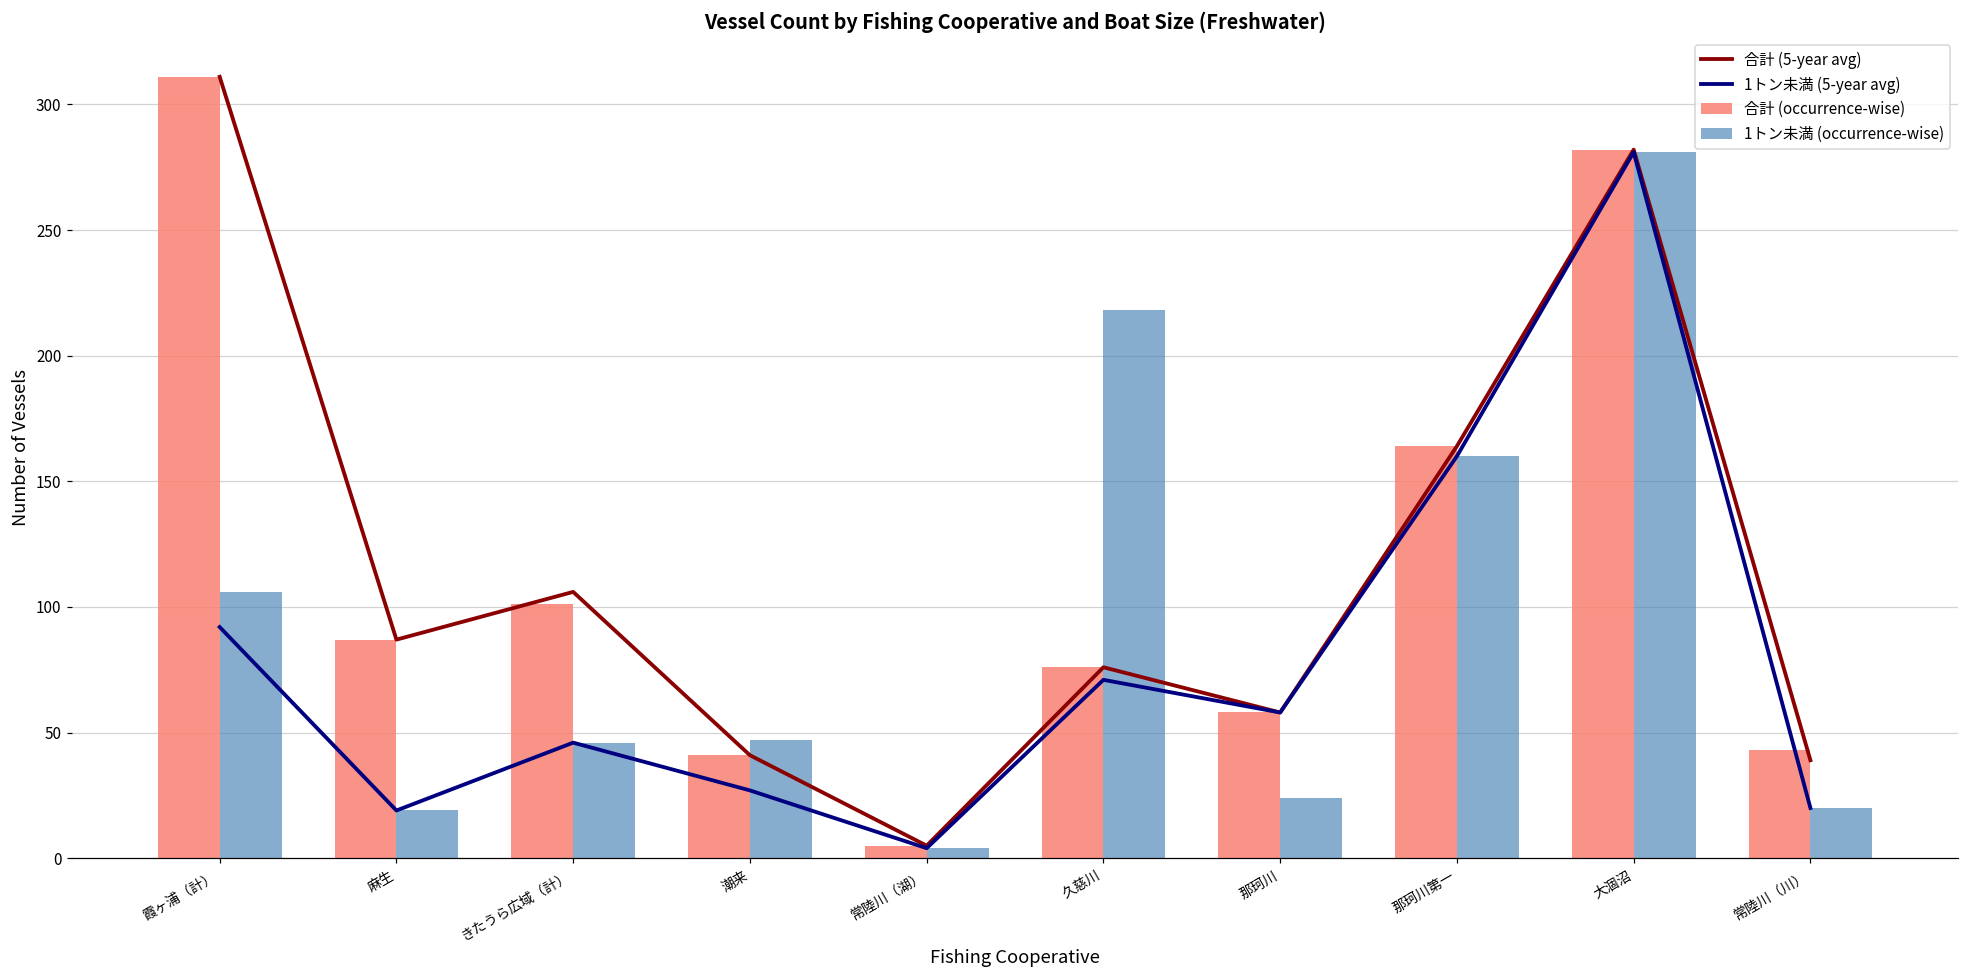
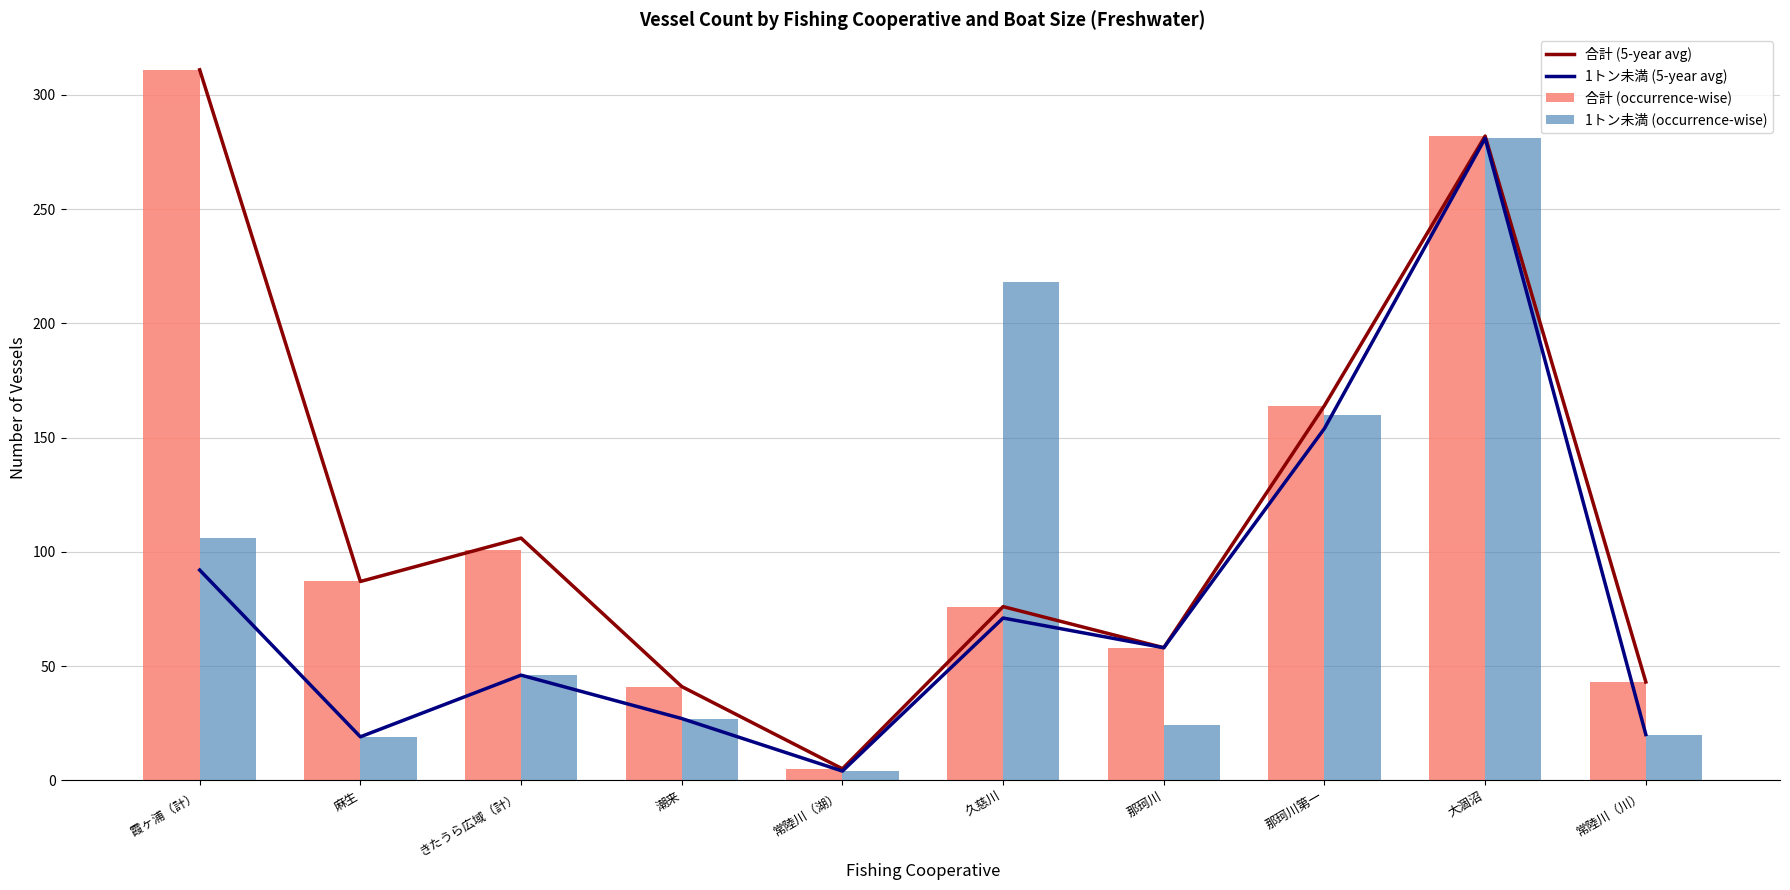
  {
    "合計 (occurrence-wise)": {
      "霞ヶ浦（計）": 311,
      "麻生": 87,
      "きたうら広域（計）": 101,
      "潮来": 41,
      "常陸川（湖）": 5,
      "久慈川": 76,
      "那珂川": 58,
      "那珂川第一": 164,
      "大涸沼": 282,
      "常陸川（川）": 43
    },
    "合計 (5-year avg)": {
      "霞ヶ浦（計）": 311,
      "麻生": 87,
      "きたうら広域（計）": 106,
      "潮来": 41,
      "久慈川": 76,
      "那珂川第一": 164,
-     "常陸川（川）": 39
+     "常陸川（川）": 43
    },
    "1トン未満 (5-year avg)": {
      "霞ヶ浦（計）": 92,
      "麻生": 19,
      "きたうら広域（計）": 46,
      "潮来": 27,
      "久慈川": 71,
-     "那珂川第一": 160,
+     "那珂川第一": 154,
      "常陸川（川）": 20
    },
    "1トン未満 (occurrence-wise)": {
      "霞ヶ浦（計）": 106,
      "麻生": 19,
      "きたうら広域（計）": 46,
-     "潮来": 47,
+     "潮来": 27,
      "常陸川（湖）": 4,
      "久慈川": 218,
      "那珂川": 24,
      "那珂川第一": 160,
      "大涸沼": 281,
      "常陸川（川）": 20
    }
  }
